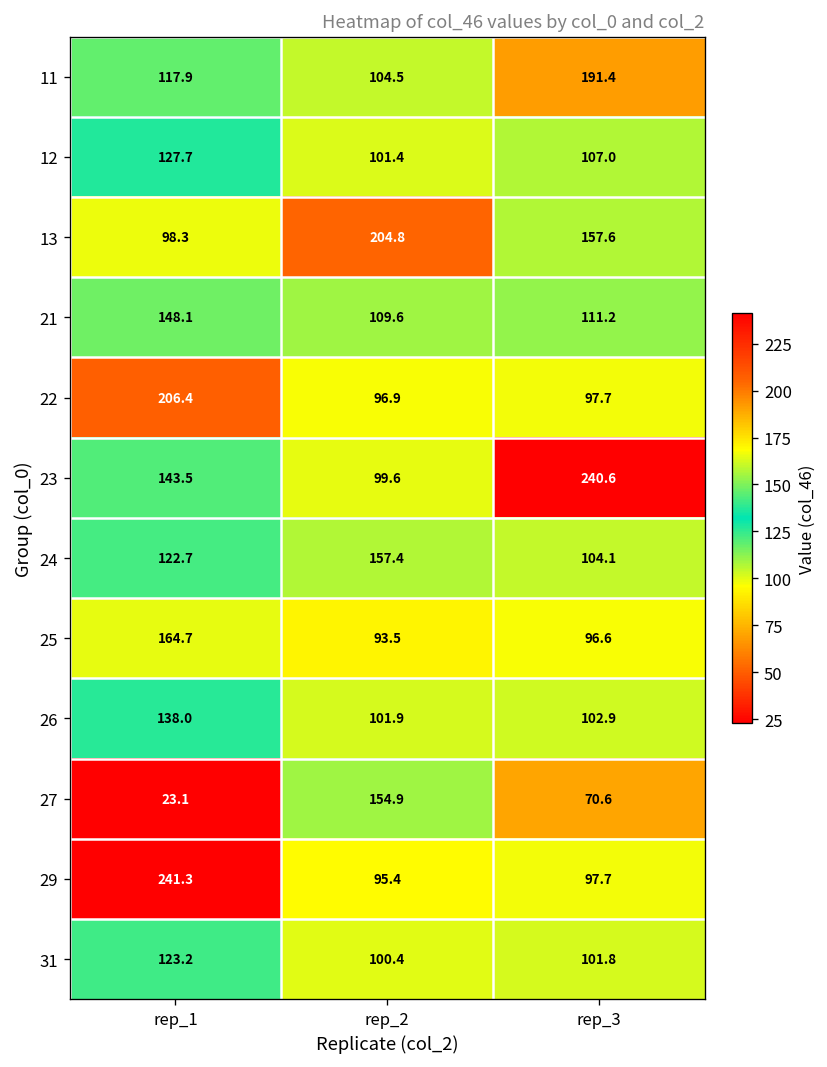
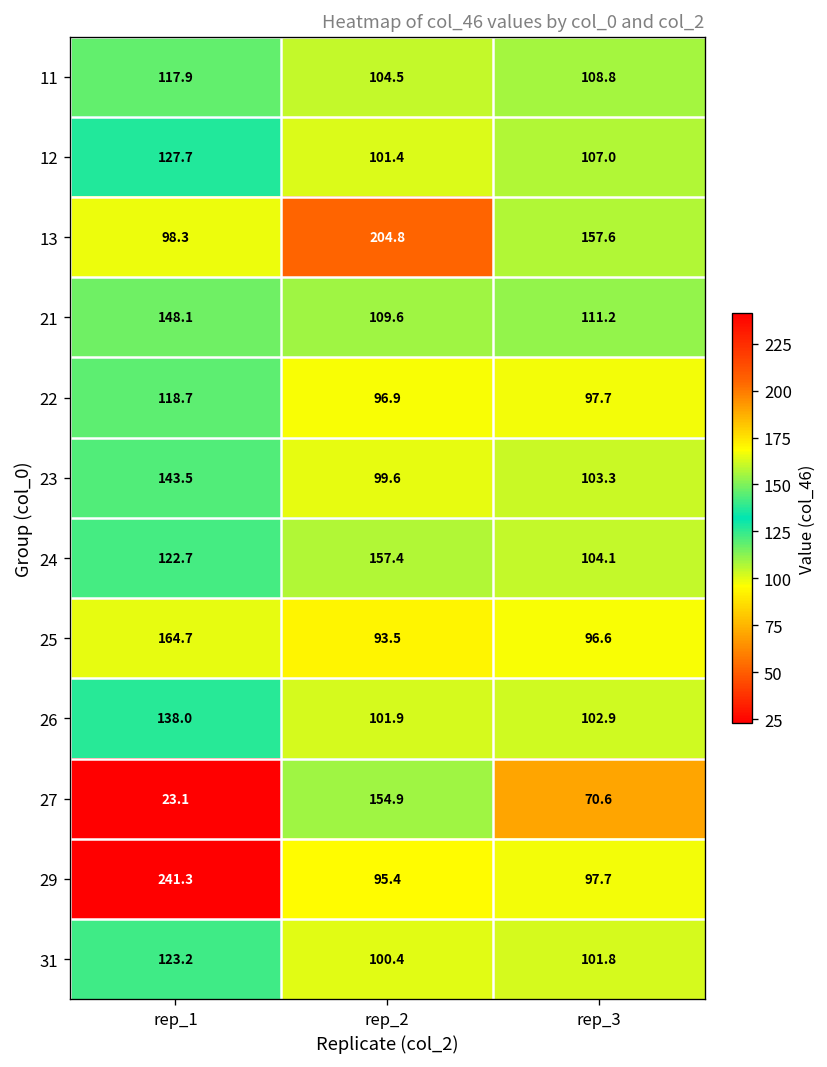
  {
    "11": {
      "rep_1": 117.9,
      "rep_2": 104.5,
-     "rep_3": 191.4
+     "rep_3": 108.8
    },
    "12": {
      "rep_1": 127.7,
      "rep_2": 101.4,
      "rep_3": 107.0
    },
    "13": {
      "rep_1": 98.3,
      "rep_2": 204.8,
      "rep_3": 157.6
    },
    "21": {
      "rep_1": 148.1,
      "rep_2": 109.6,
      "rep_3": 111.2
    },
    "22": {
-     "rep_1": 206.4,
+     "rep_1": 118.7,
      "rep_2": 96.9,
      "rep_3": 97.7
    },
    "23": {
      "rep_1": 143.5,
      "rep_2": 99.6,
-     "rep_3": 240.6
+     "rep_3": 103.3
    },
    "24": {
      "rep_1": 122.7,
      "rep_2": 157.4,
      "rep_3": 104.1
    },
    "25": {
      "rep_1": 164.7,
      "rep_2": 93.5,
      "rep_3": 96.6
    },
    "26": {
      "rep_1": 138.0,
      "rep_2": 101.9,
      "rep_3": 102.9
    },
    "27": {
      "rep_1": 23.1,
      "rep_2": 154.9,
      "rep_3": 70.6
    },
    "29": {
      "rep_1": 241.3,
      "rep_2": 95.4,
      "rep_3": 97.7
    },
    "31": {
      "rep_1": 123.2,
      "rep_2": 100.4,
      "rep_3": 101.8
    }
  }
